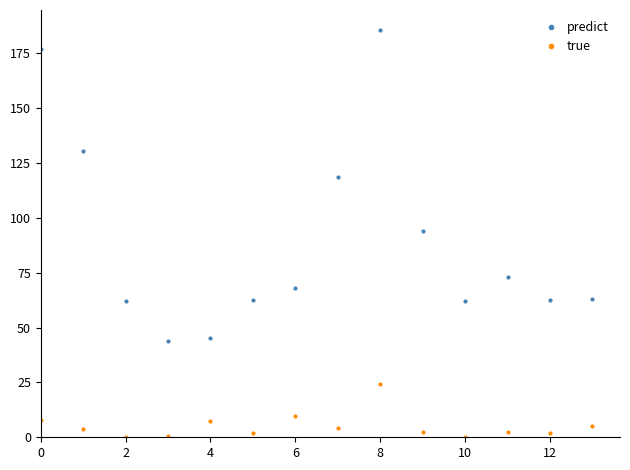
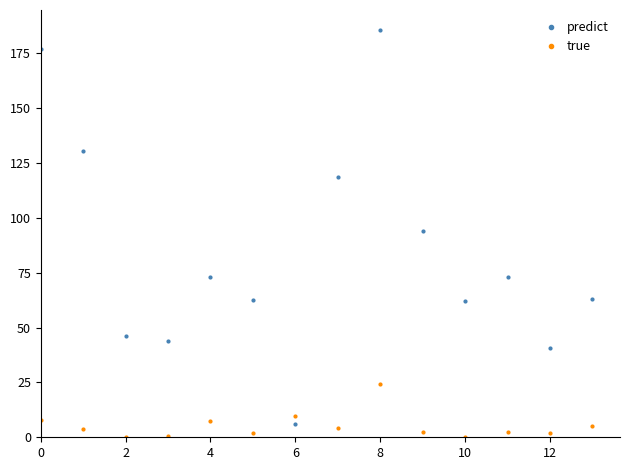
  {
    "predict": {
      "0": 177,
-     "2": 62,
-     "4": 45,
-     "6": 68,
+     "2": 46,
+     "4": 73,
+     "6": 6,
      "8": 185,
      "10": 62,
-     "12": 62
+     "12": 41
    },
    "true": {
      "0": 8,
      "2": 0,
      "4": 8,
      "6": 9,
      "8": 24,
      "10": 0,
      "12": 2
    }
  }
